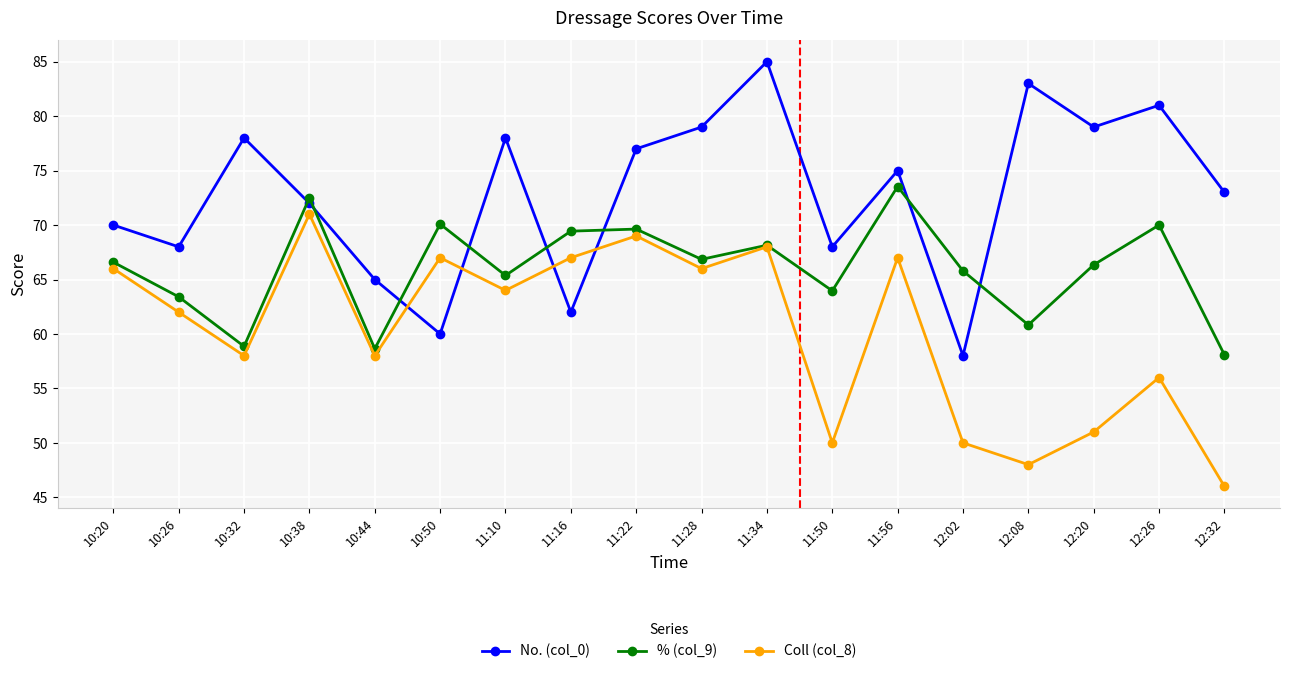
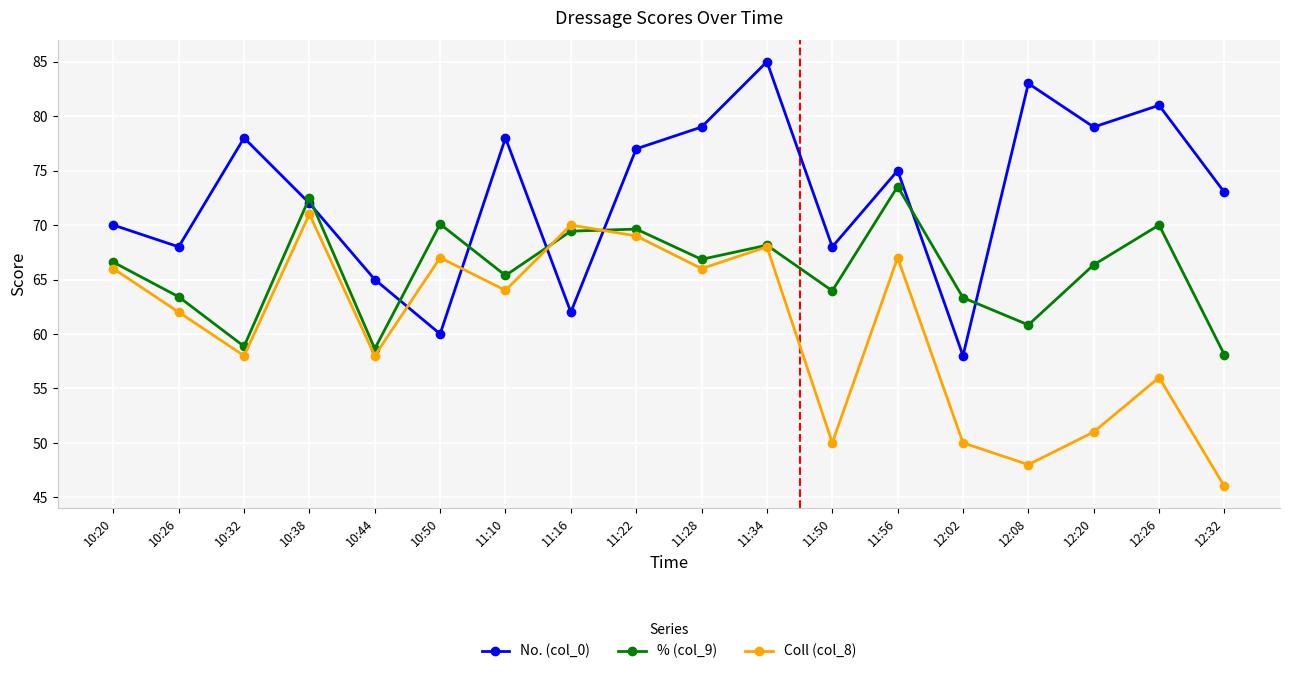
  {
    "No. (col_0)": {
      "10:20": 70.0,
      "10:26": 68.0,
      "10:32": 78.0,
      "10:38": 72.0,
      "10:44": 65.0,
      "10:50": 60.0,
      "11:10": 78.0,
      "11:16": 62.0,
      "11:22": 77.0,
      "11:28": 79.0,
      "11:34": 85.0,
      "11:50": 68.0,
      "11:56": 75.0,
      "12:02": 58.0,
      "12:08": 83.0,
      "12:20": 79.0,
      "12:26": 81.0,
      "12:32": 73.0
    },
    "% (col_9)": {
      "10:20": 66.6,
      "10:26": 63.4,
      "10:32": 58.9,
      "10:38": 72.5,
      "10:44": 58.6,
      "10:50": 70.1,
      "11:10": 65.4,
      "11:16": 69.4,
      "11:22": 69.6,
      "11:28": 66.9,
      "11:50": 64.0,
      "11:56": 73.5,
-     "12:02": 65.8,
+     "12:02": 63.3,
      "12:08": 60.8,
      "12:20": 66.4,
      "12:26": 70.0,
      "12:32": 58.1
    },
    "Coll (col_8)": {
      "10:20": 66,
      "10:26": 62,
      "10:32": 58,
      "10:38": 71,
      "10:44": 58,
      "10:50": 67,
      "11:10": 64,
-     "11:16": 67,
+     "11:16": 70,
      "11:22": 69,
      "11:28": 66,
      "11:50": 50,
      "11:56": 67,
      "12:02": 50,
      "12:08": 48,
      "12:20": 51,
      "12:26": 56,
      "12:32": 46
    }
  }
